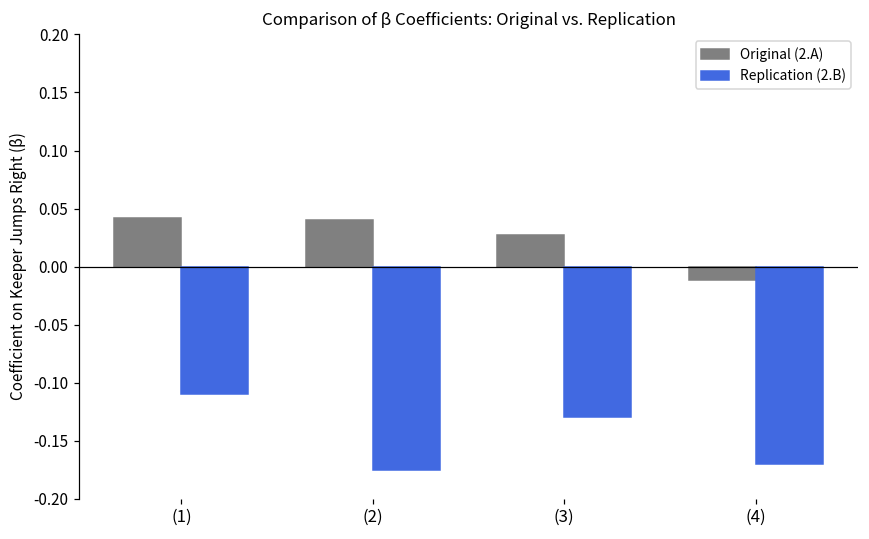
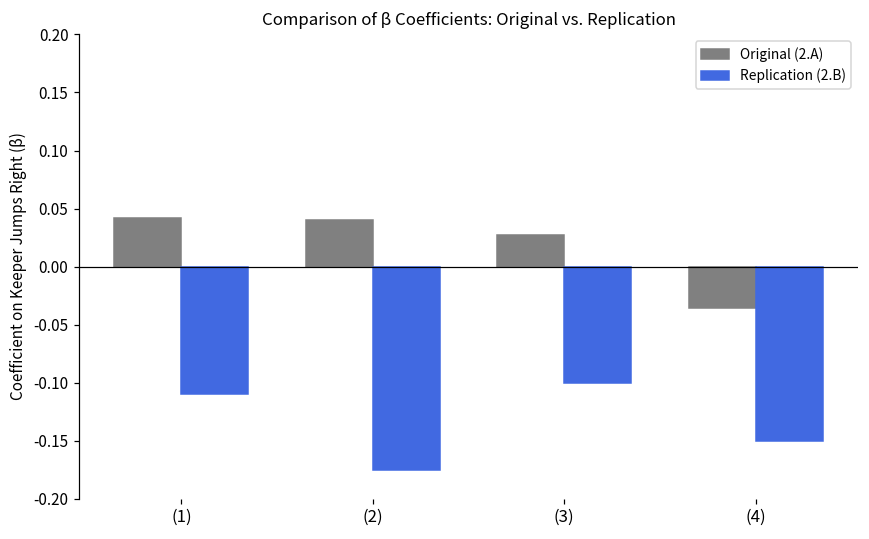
  {
    "Original (2.A)": {
      "(1)": 0.042,
      "(2)": 0.040,
      "(3)": 0.027,
-     "(4)": -0.012
+     "(4)": -0.036
    },
    "Replication (2.B)": {
      "(1)": -0.11,
      "(2)": -0.175,
-     "(3)": -0.13,
-     "(4)": -0.17
+     "(3)": -0.10,
+     "(4)": -0.15
    }
  }
